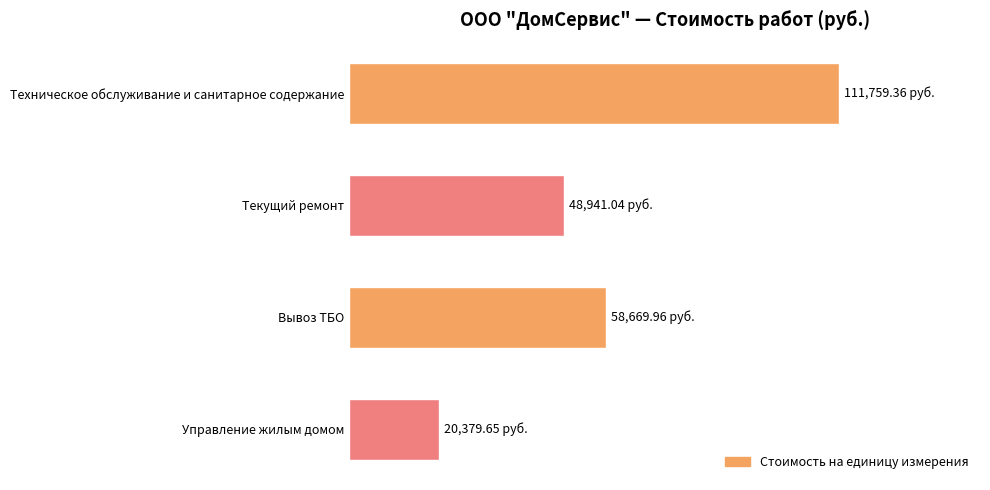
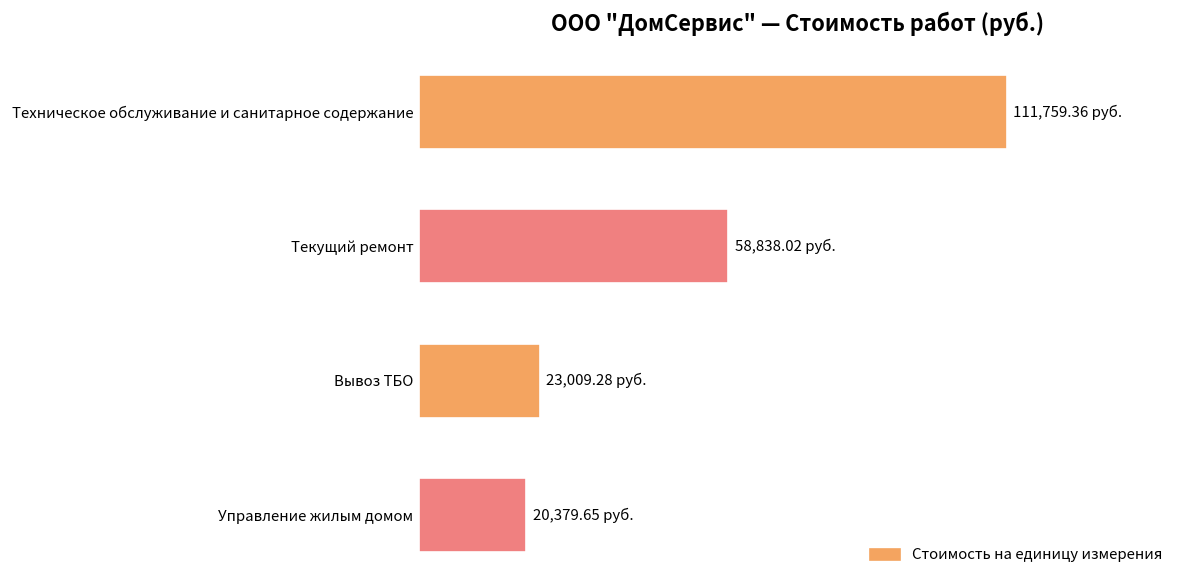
  {
    "Техническое обслуживание и санитарное содержание": "111,759.36",
-   "Текущий ремонт": "48,941.04",
-   "Вывоз ТБО": "58,669.96",
+   "Текущий ремонт": "58,838.02",
+   "Вывоз ТБО": "23,009.28",
    "Управление жилым домом": "20,379.65"
  }
